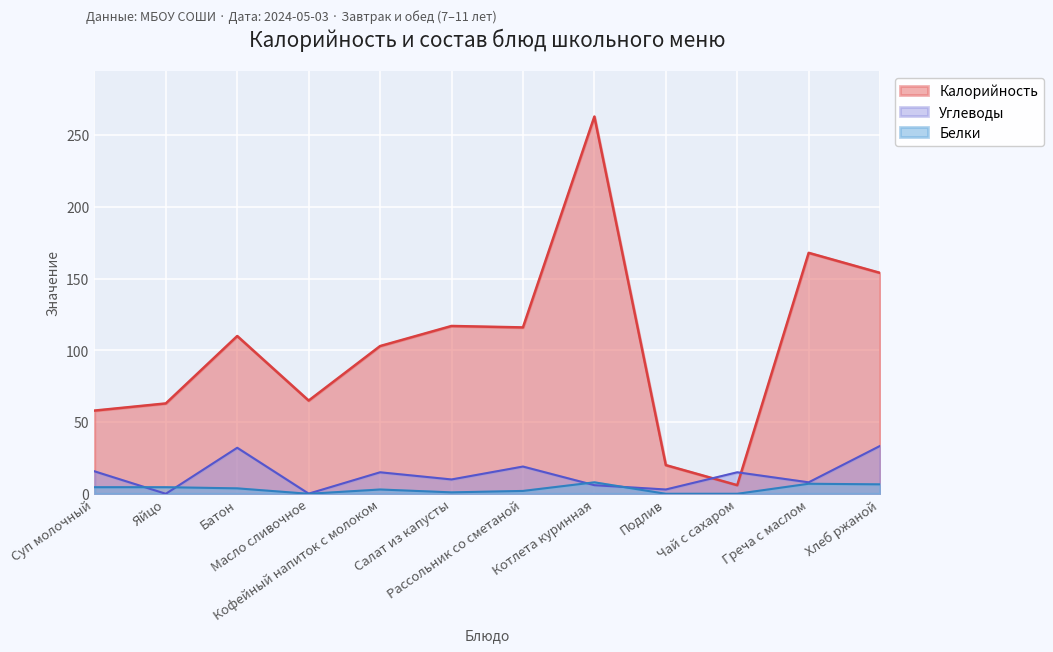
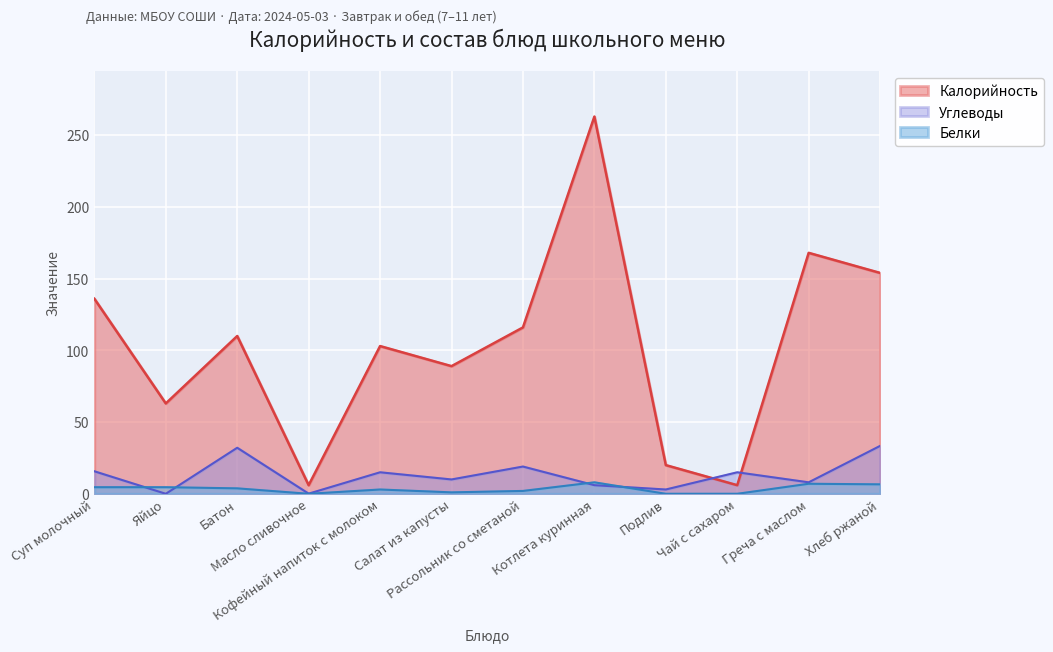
  {
    "Калорийность": {
-     "Суп молочный": 58,
+     "Суп молочный": 136,
      "Яйцо": 63,
      "Батон": 110,
-     "Масло сливочное": 65,
+     "Масло сливочное": 6,
      "Кофейный напиток с молоком": 103,
-     "Салат из капусты": 117,
+     "Салат из капусты": 89,
      "Рассольник со сметаной": 116,
      "Котлета куринная": 263,
      "Подлив": 20,
      "Чай с сахаром": 6,
      "Греча с маслом": 168,
      "Хлеб ржаной": 154
    }
  }
